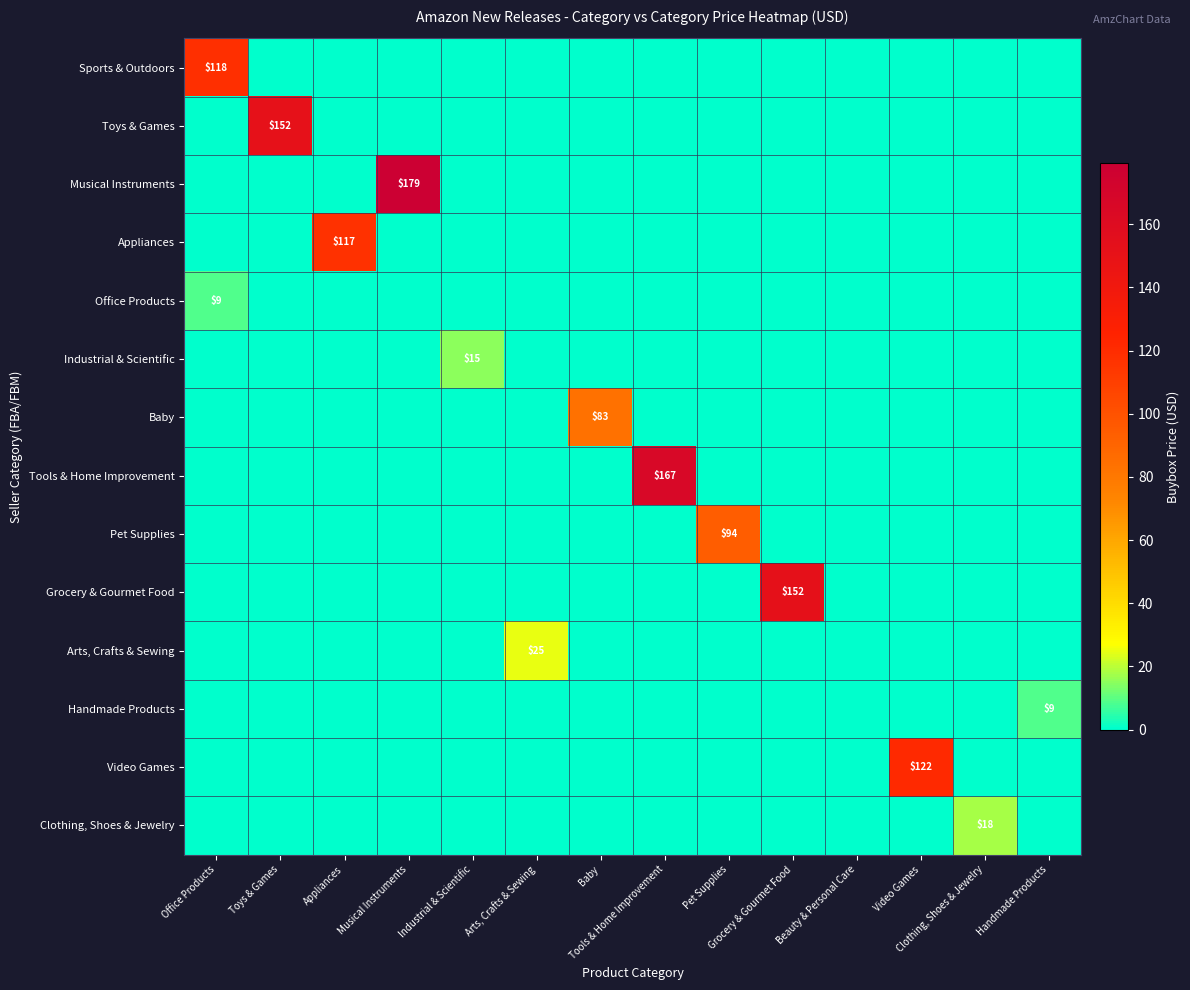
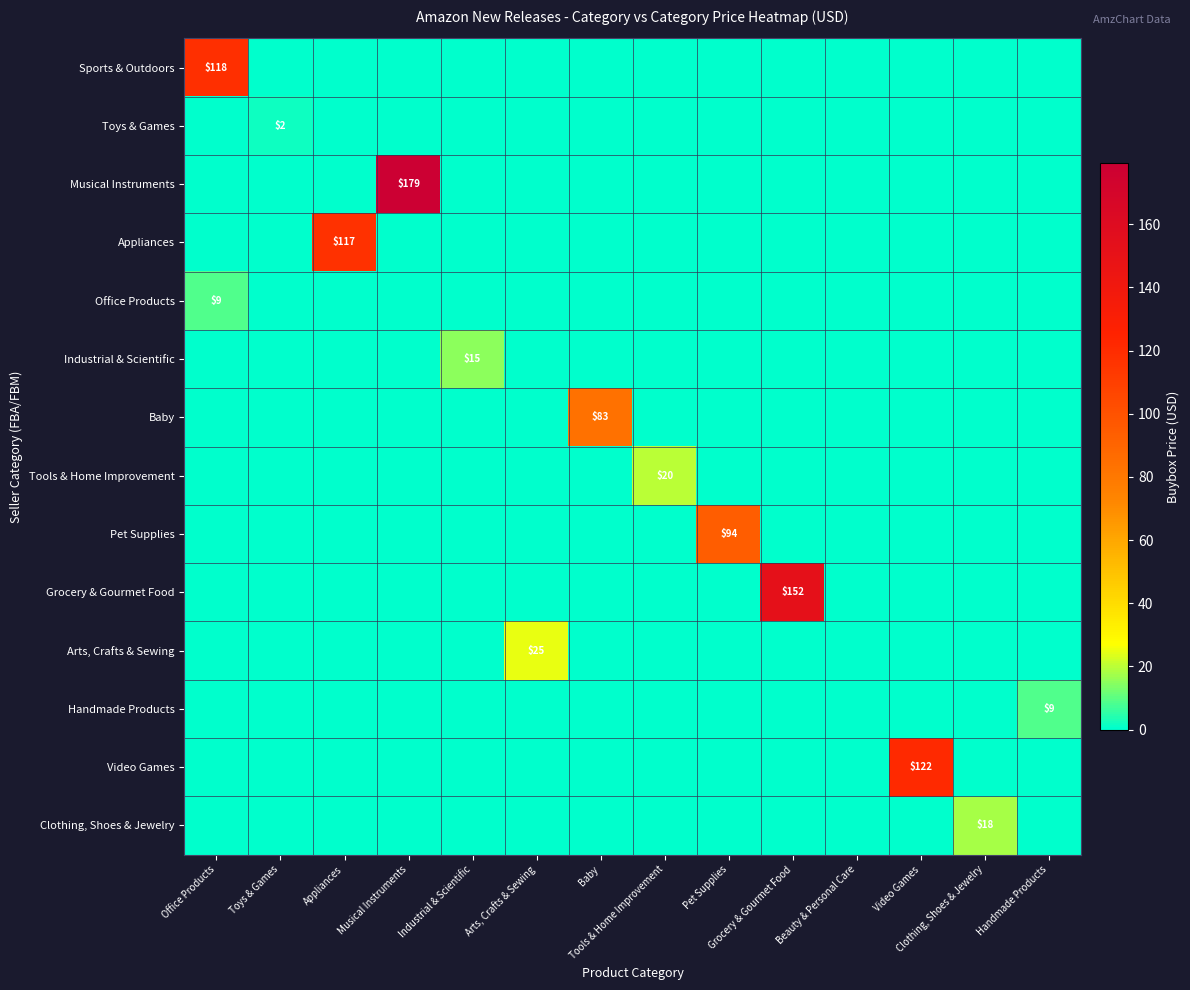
  {
    "Sports & Outdoors": {
      "Office Products": "$118"
    },
    "Toys & Games": {
-     "Toys & Games": "$152"
+     "Toys & Games": "$2"
    },
    "Musical Instruments": {
      "Musical Instruments": "$179"
    },
    "Appliances": {
      "Appliances": "$117"
    },
    "Office Products": {
      "Office Products": "$9"
    },
    "Industrial & Scientific": {
      "Industrial & Scientific": "$15"
    },
    "Baby": {
      "Baby": "$83"
    },
    "Tools & Home Improvement": {
-     "Tools & Home Improvement": "$167"
+     "Tools & Home Improvement": "$20"
    },
    "Pet Supplies": {
      "Pet Supplies": "$94"
    },
    "Grocery & Gourmet Food": {
      "Grocery & Gourmet Food": "$152"
    },
    "Arts, Crafts & Sewing": {
      "Arts, Crafts & Sewing": "$25"
    },
    "Handmade Products": {
      "Handmade Products": "$9"
    },
    "Video Games": {
      "Video Games": "$122"
    },
    "Clothing, Shoes & Jewelry": {
      "Clothing, Shoes & Jewelry": "$18"
    }
  }
